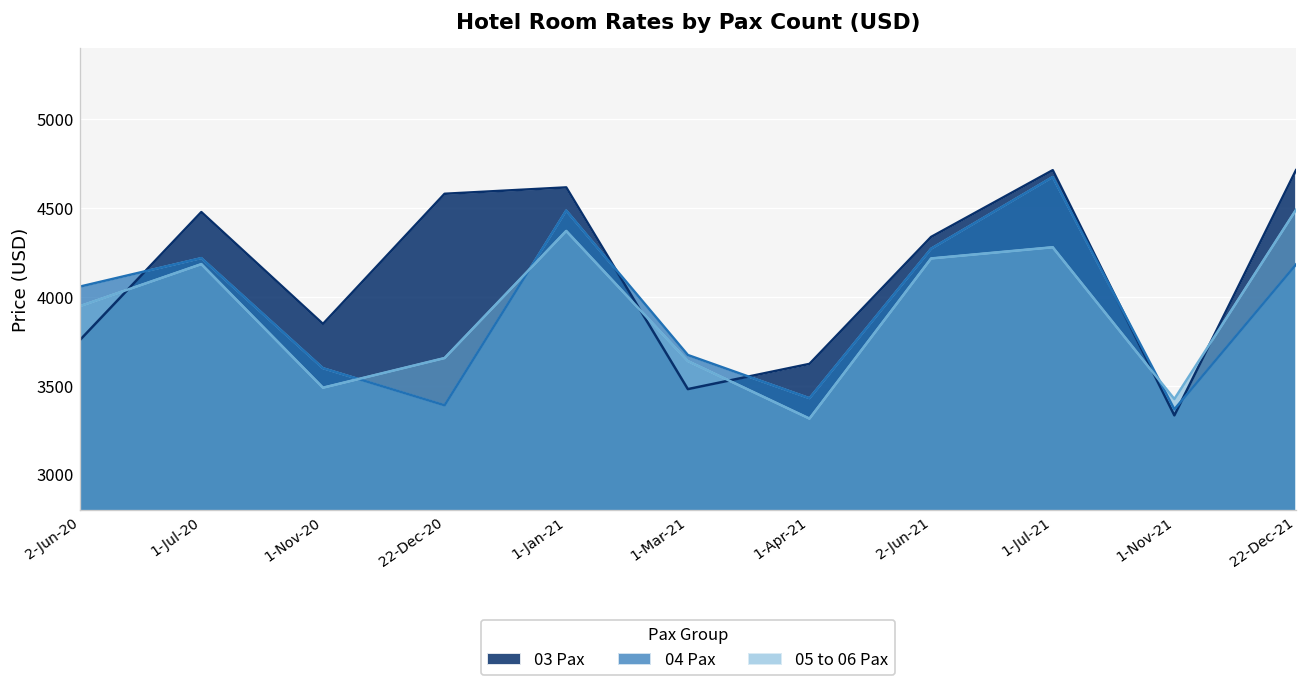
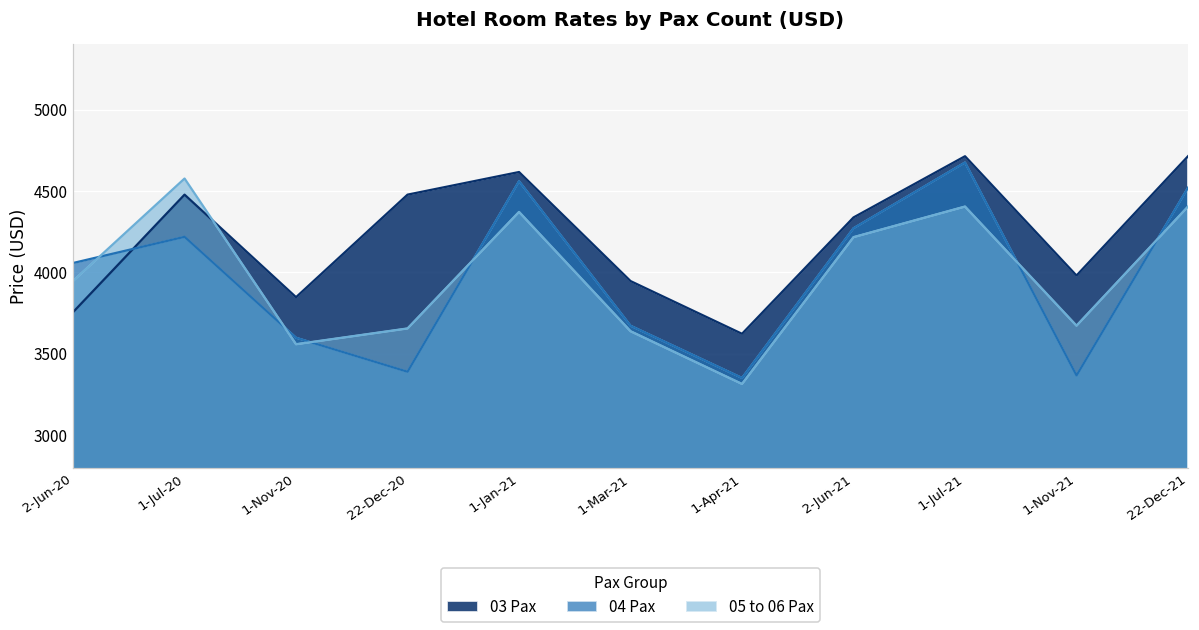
  {
    "03 Pax": {
      "2-Jun-20": 3760,
      "1-Jul-20": 4480,
      "1-Nov-20": 3850,
-     "22-Dec-20": 4580,
+     "22-Dec-20": 4480,
      "1-Jan-21": 4620,
-     "1-Mar-21": 3480,
+     "1-Mar-21": 3950,
      "1-Apr-21": 3620,
      "2-Jun-21": 4340,
      "1-Jul-21": 4710,
-     "1-Nov-21": 3330,
+     "1-Nov-21": 3980,
      "22-Dec-21": 4710
    },
    "04 Pax": {
      "2-Jun-20": 4060,
      "1-Jul-20": 4220,
      "1-Nov-20": 3600,
      "22-Dec-20": 3390,
-     "1-Jan-21": 4490,
+     "1-Jan-21": 4560,
      "1-Mar-21": 3670,
-     "1-Apr-21": 3430,
+     "1-Apr-21": 3350,
      "2-Jun-21": 4270,
      "1-Jul-21": 4680,
      "1-Nov-21": 3370,
-     "22-Dec-21": 4180
+     "22-Dec-21": 4520
    },
    "05 to 06 Pax": {
      "2-Jun-20": 3950,
-     "1-Jul-20": 4180,
-     "1-Nov-20": 3490,
+     "1-Jul-20": 4580,
+     "1-Nov-20": 3560,
      "22-Dec-20": 3660,
      "1-Jan-21": 4370,
      "1-Mar-21": 3640,
      "1-Apr-21": 3310,
      "2-Jun-21": 4220,
-     "1-Jul-21": 4280,
-     "1-Nov-21": 3420,
-     "22-Dec-21": 4490
+     "1-Jul-21": 4400,
+     "1-Nov-21": 3670,
+     "22-Dec-21": 4400
    }
  }
